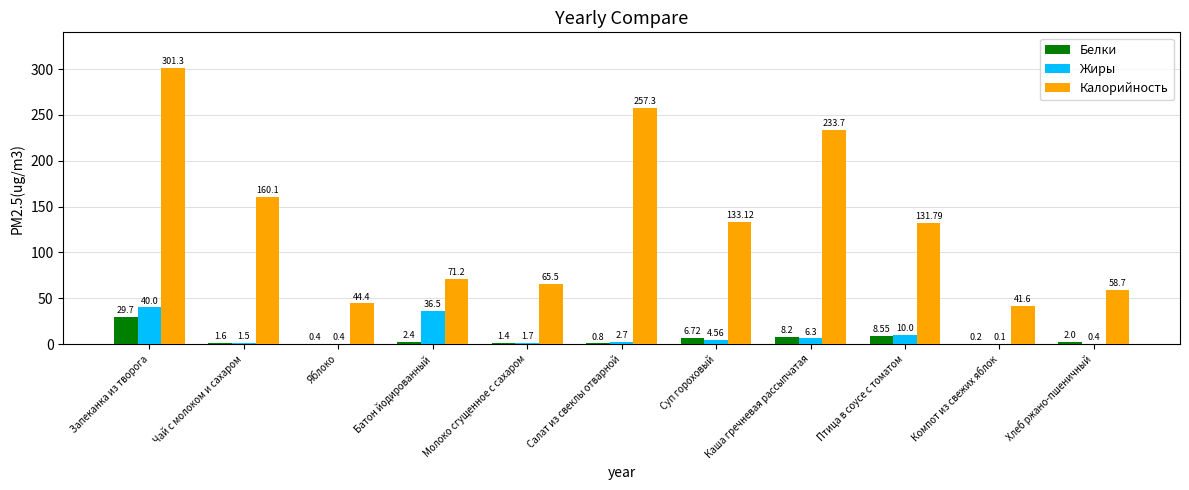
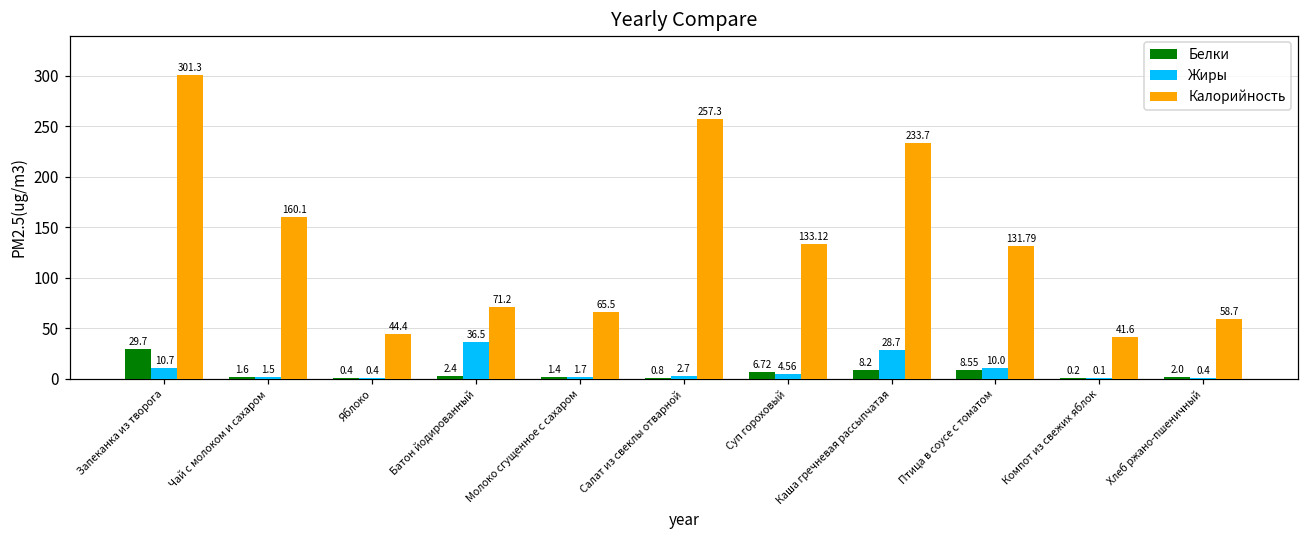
  {
    "Белки": {
      "Запеканка из творога": 29.7,
      "Чай с молоком и сахаром": 1.6,
      "Яблоко": 0.4,
      "Батон йодированный": 2.4,
      "Молоко сгущенное с сахаром": 1.4,
      "Салат из свеклы отварной": 0.8,
      "Суп гороховый": 6.72,
      "Каша гречневая рассыпчатая": 8.2,
      "Птица в соусе с томатом": 8.55,
      "Компот из свежих яблок": 0.2,
      "Хлеб ржано-пшеничный": 2.0
    },
    "Жиры": {
-     "Запеканка из творога": 40.0,
+     "Запеканка из творога": 10.7,
      "Чай с молоком и сахаром": 1.5,
      "Яблоко": 0.4,
      "Батон йодированный": 36.5,
      "Молоко сгущенное с сахаром": 1.7,
      "Салат из свеклы отварной": 2.7,
      "Суп гороховый": 4.56,
-     "Каша гречневая рассыпчатая": 6.3,
+     "Каша гречневая рассыпчатая": 28.7,
      "Птица в соусе с томатом": 10.0,
      "Компот из свежих яблок": 0.1,
      "Хлеб ржано-пшеничный": 0.4
    },
    "Калорийность": {
      "Запеканка из творога": 301.3,
      "Чай с молоком и сахаром": 160.1,
      "Яблоко": 44.4,
      "Батон йодированный": 71.2,
      "Молоко сгущенное с сахаром": 65.5,
      "Салат из свеклы отварной": 257.3,
      "Суп гороховый": 133.12,
      "Каша гречневая рассыпчатая": 233.7,
      "Птица в соусе с томатом": 131.79,
      "Компот из свежих яблок": 41.6,
      "Хлеб ржано-пшеничный": 58.7
    }
  }
